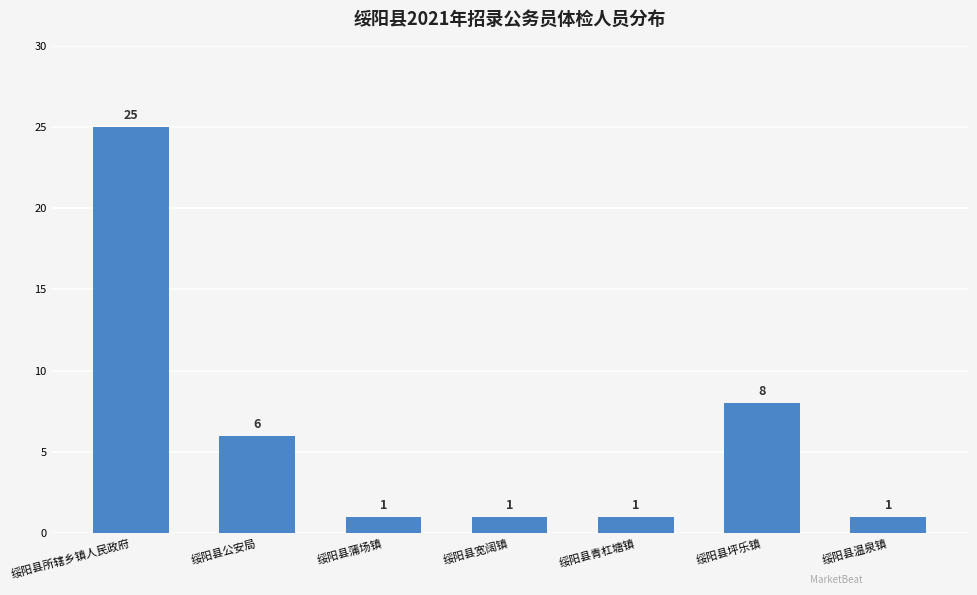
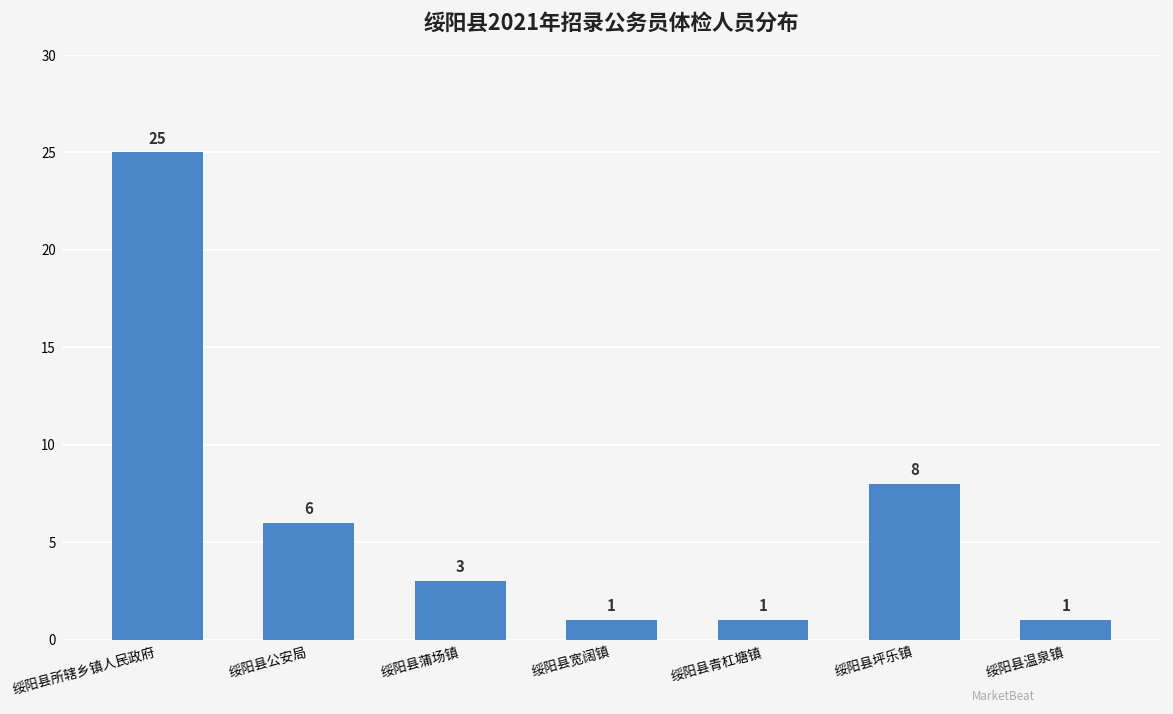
  {
    "绥阳县所辖乡镇人民政府": 25,
    "绥阳县公安局": 6,
-   "绥阳县蒲场镇": 1,
+   "绥阳县蒲场镇": 3,
    "绥阳县宽阔镇": 1,
    "绥阳县青杠塘镇": 1,
    "绥阳县坪乐镇": 8,
    "绥阳县温泉镇": 1
  }
